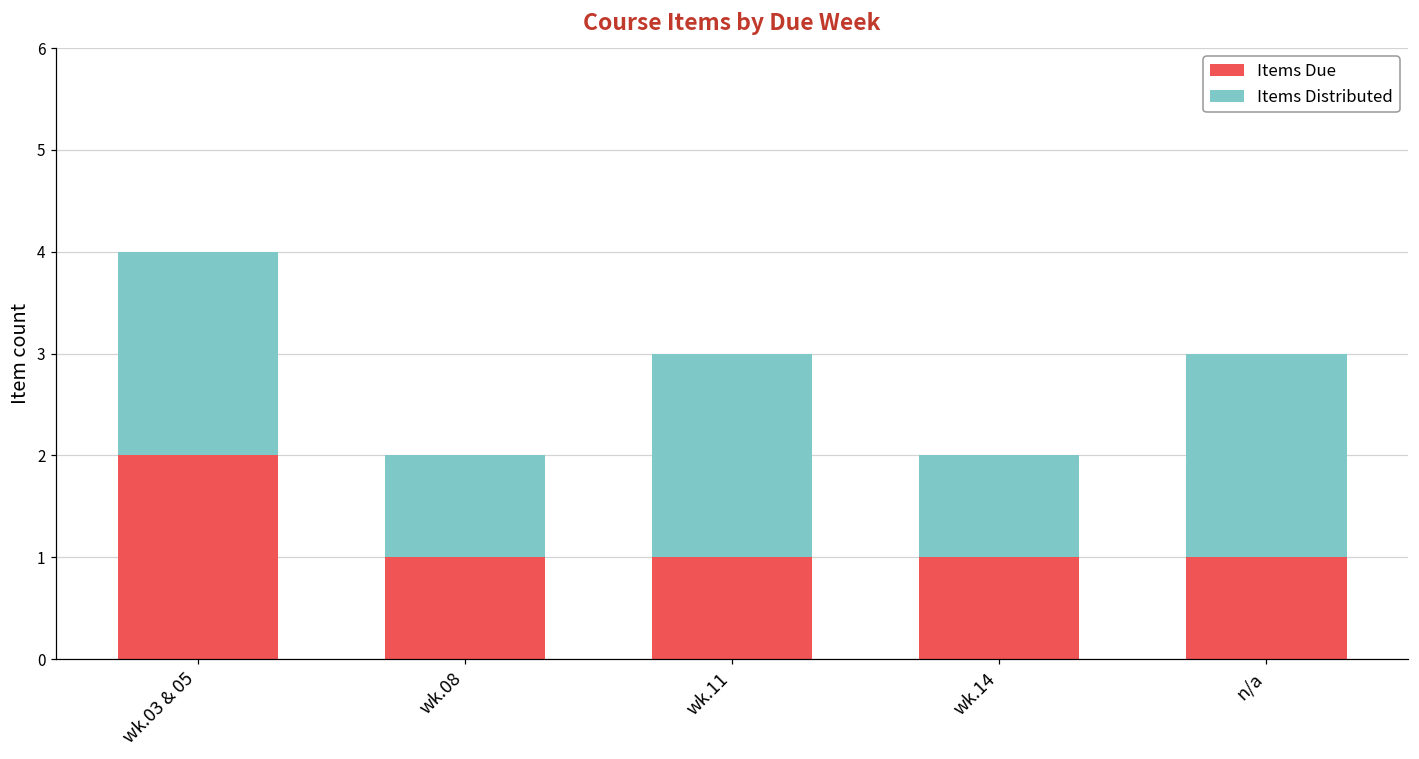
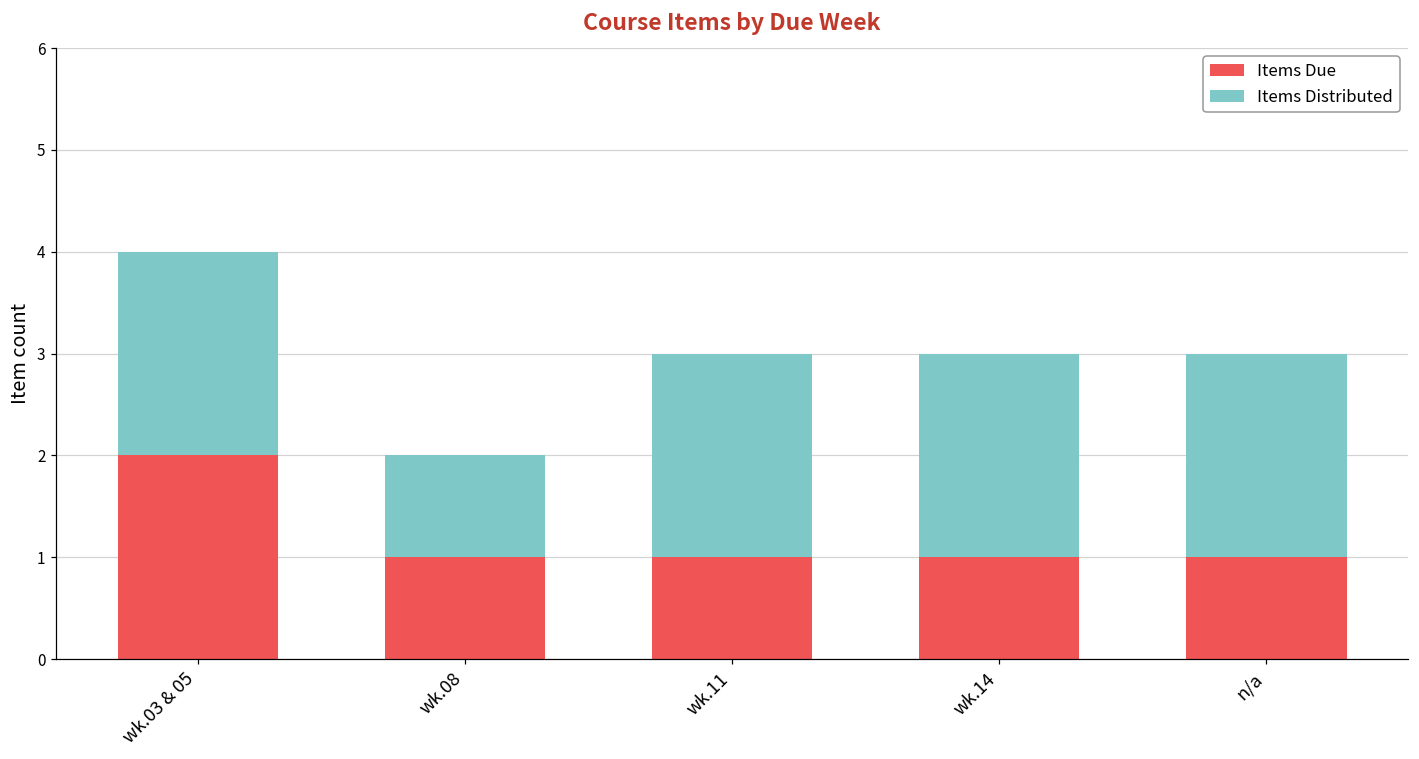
  {
    "Items Due": {
      "wk.03 & 05": 2,
      "wk.08": 1,
      "wk.11": 1,
      "wk.14": 1,
      "n/a": 1
    },
    "Items Distributed": {
      "wk.03 & 05": 2,
      "wk.08": 1,
      "wk.11": 2,
-     "wk.14": 1,
+     "wk.14": 2,
      "n/a": 2
    }
  }
